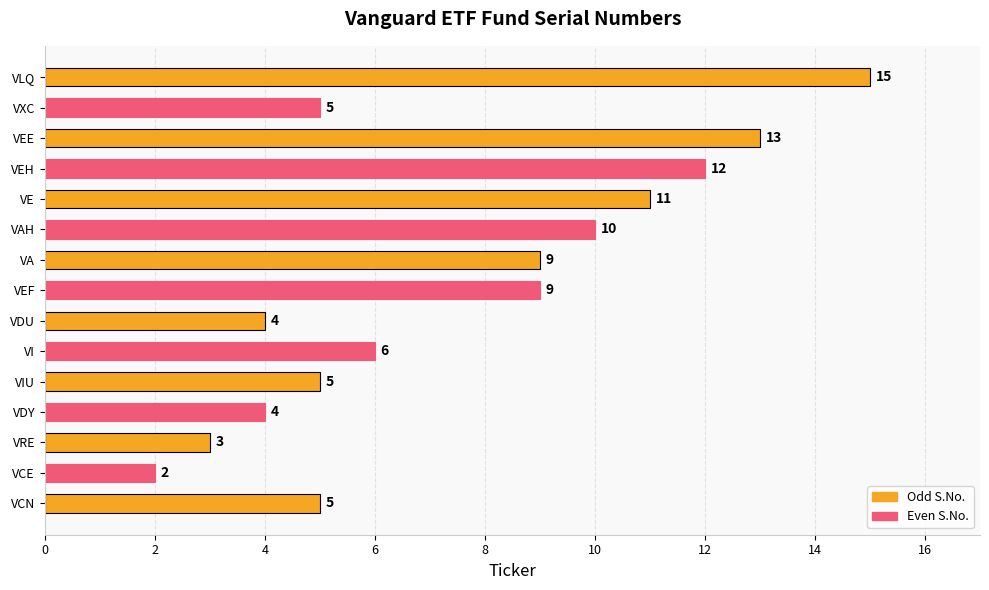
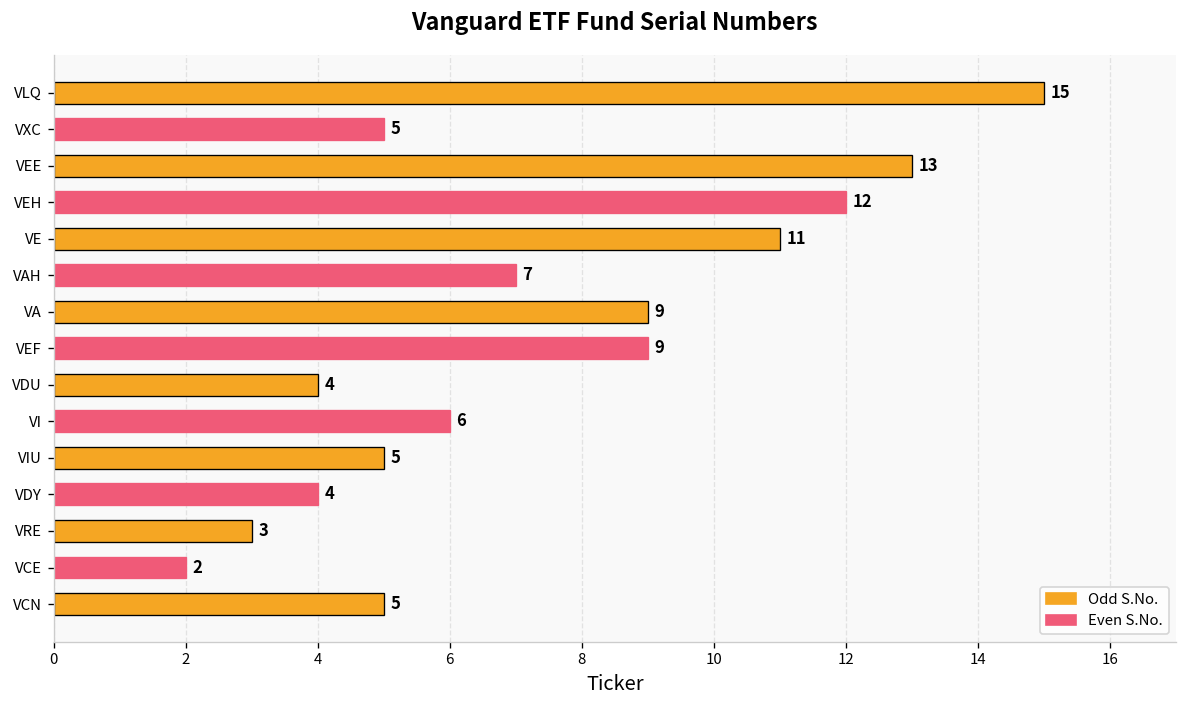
  {
    "VLQ": 15,
    "VXC": 5,
    "VEE": 13,
    "VEH": 12,
    "VE": 11,
-   "VAH": 10,
+   "VAH": 7,
    "VA": 9,
    "VEF": 9,
    "VDU": 4,
    "VI": 6,
    "VIU": 5,
    "VDY": 4,
    "VRE": 3,
    "VCE": 2,
    "VCN": 5
  }
